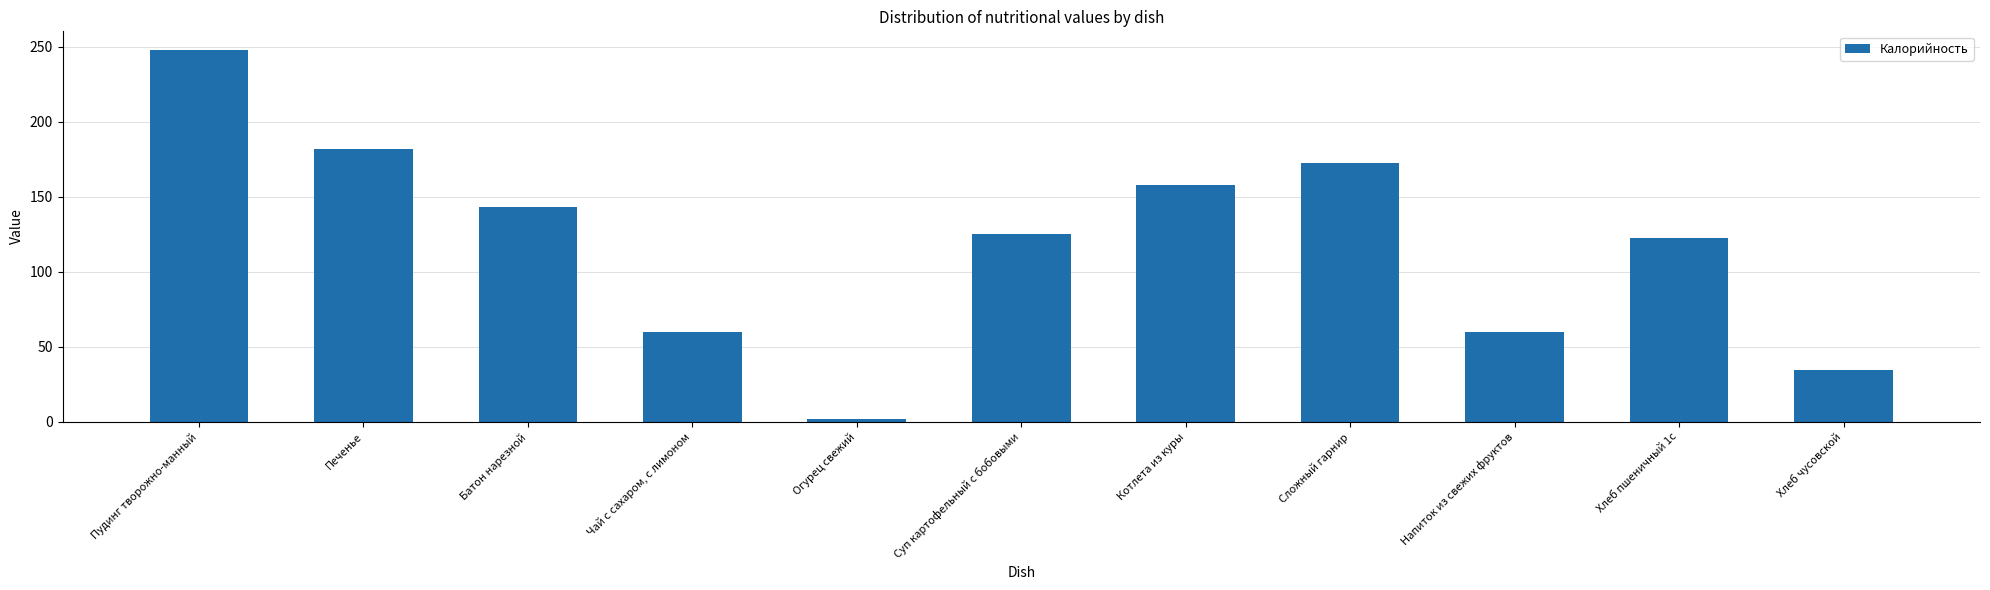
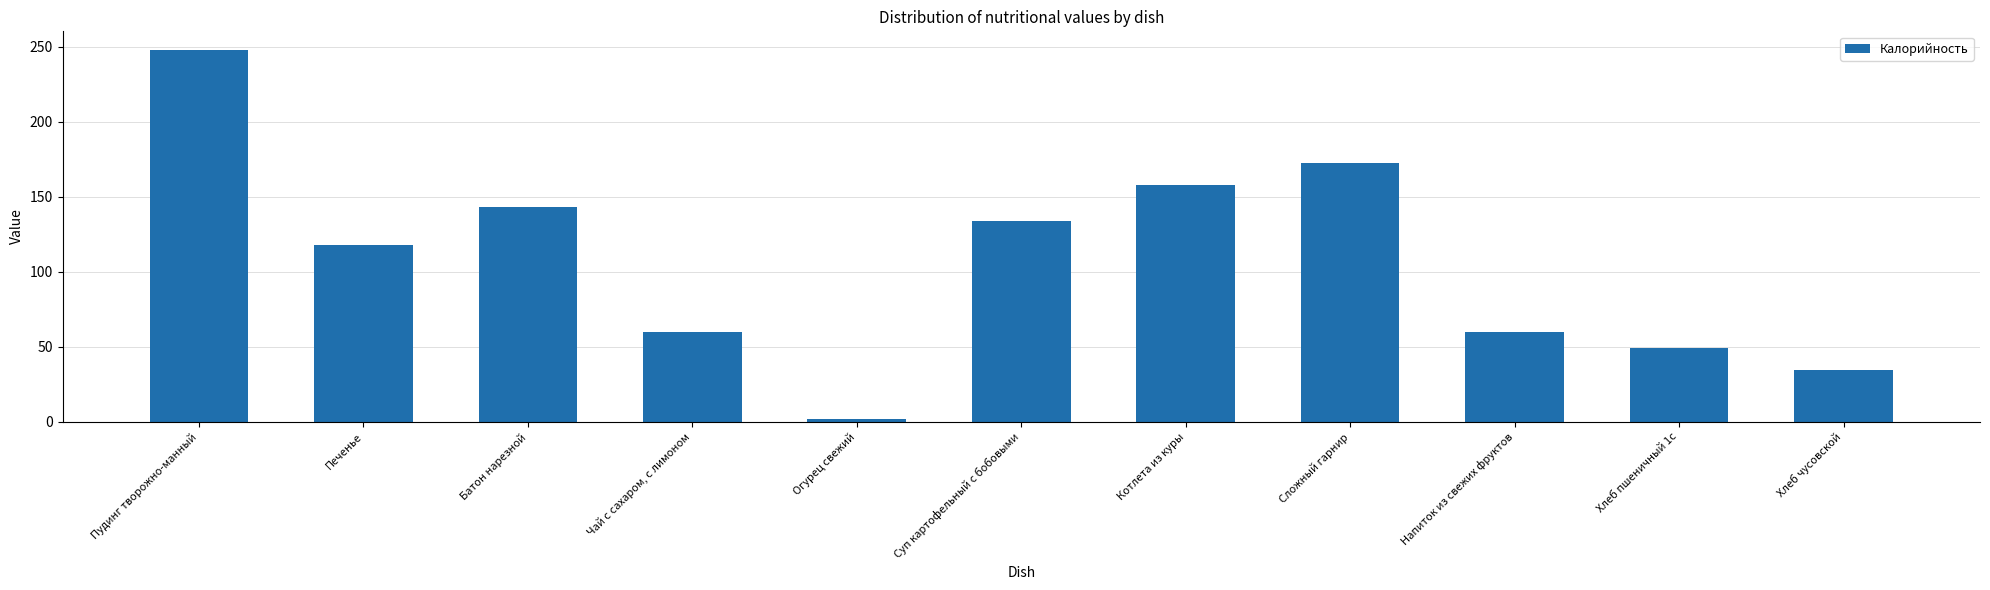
  {
    "Пудинг творожно-манный": 248,
-   "Печенье": 182,
+   "Печенье": 118,
    "Батон нарезной": 143,
    "Чай с сахаром, с лимоном": 60,
-   "Суп картофельный с бобовыми": 125,
+   "Суп картофельный с бобовыми": 134,
    "Котлета из куры": 158,
    "Сложный гарнир": 173,
    "Напиток из свежих фруктов": 60,
-   "Хлеб пшеничный 1с": 122,
+   "Хлеб пшеничный 1с": 49,
    "Хлеб чусовской": 35
  }
